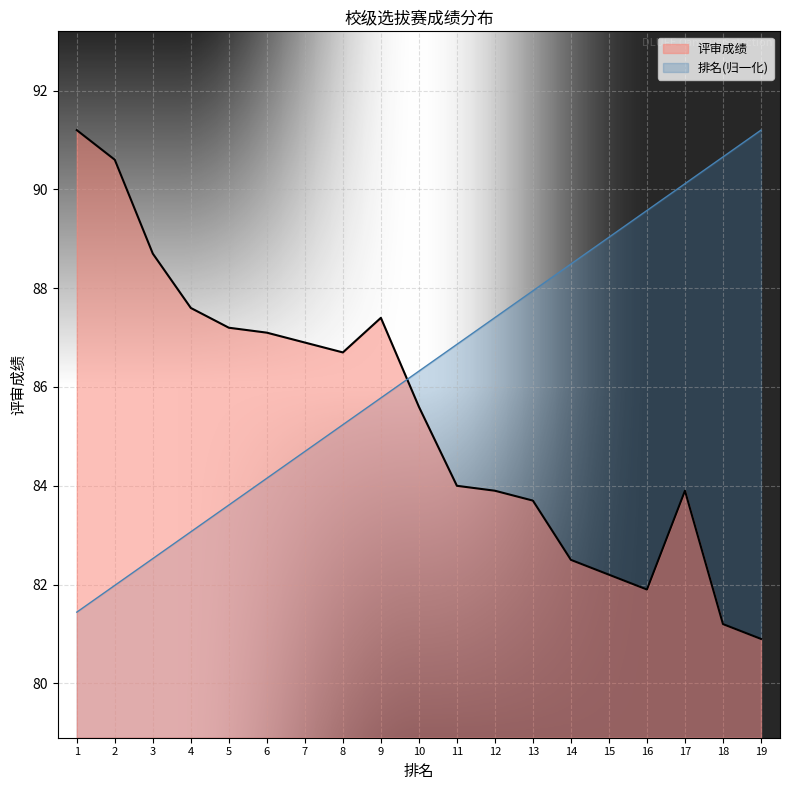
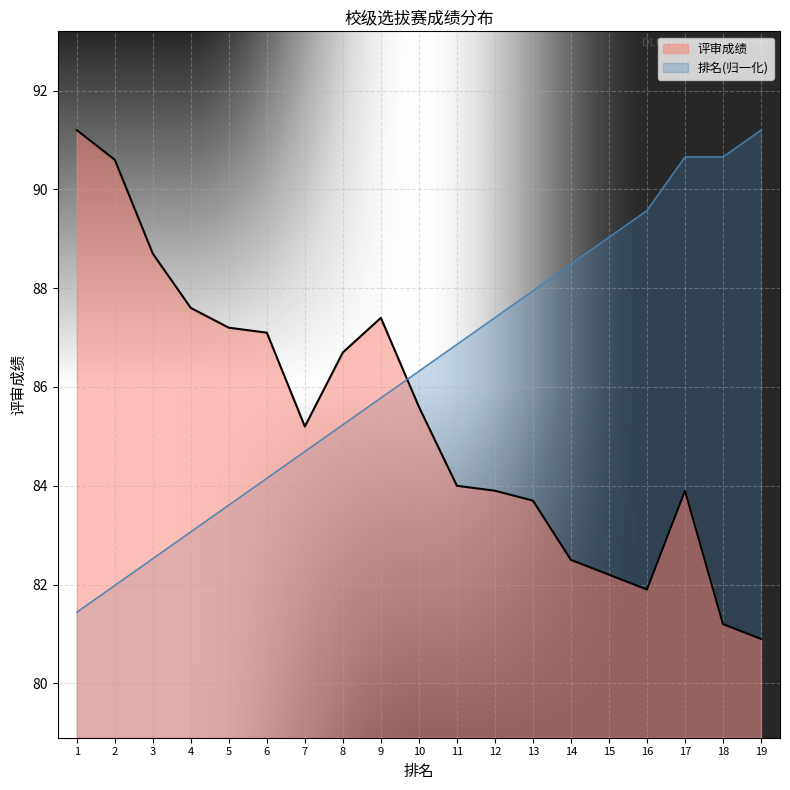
  {
    "评审成绩": {
      "1": 91.2,
      "2": 90.6,
      "3": 88.7,
      "4": 87.6,
      "5": 87.2,
      "6": 87.1,
-     "7": 86.9,
+     "7": 85.2,
      "8": 86.7,
      "9": 87.4,
      "10": 85.6,
      "11": 84.0,
      "12": 83.9,
      "13": 83.7,
      "14": 82.5,
      "15": 82.2,
      "16": 81.9,
      "17": 83.9,
      "18": 81.2,
      "19": 80.9
    },
    "排名(归一化)": {
      "1": 81.4,
      "2": 82.0,
      "3": 82.5,
      "4": 83.1,
      "5": 83.6,
      "6": 84.2,
      "7": 84.7,
      "8": 85.2,
      "9": 85.8,
      "10": 86.3,
      "11": 86.9,
      "12": 87.4,
      "13": 87.9,
      "14": 88.5,
      "15": 89.0,
      "16": 89.6,
-     "17": 90.1,
+     "17": 90.7,
      "18": 90.7,
      "19": 91.2
    }
  }
